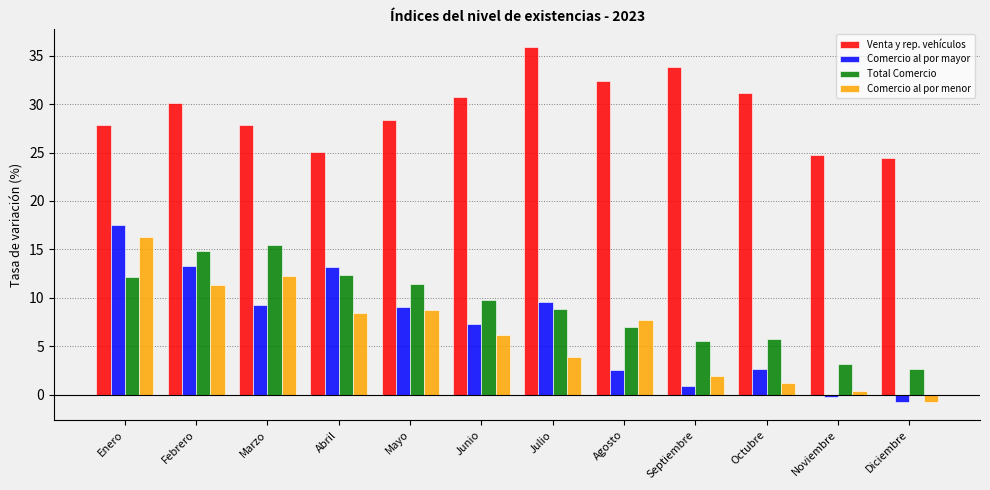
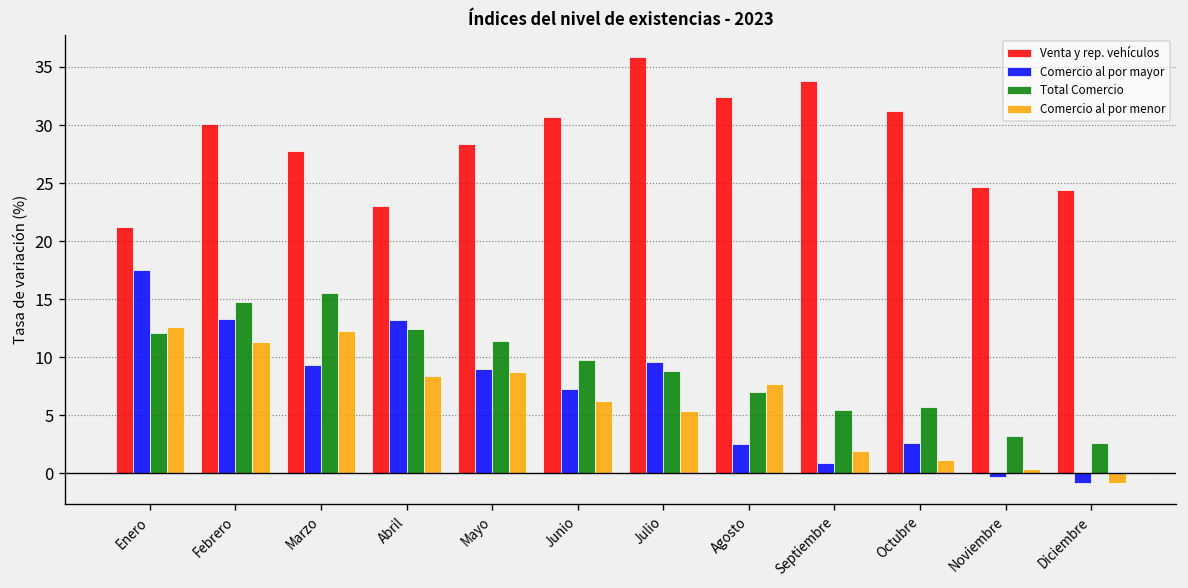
  {
    "Venta y rep. vehículos": {
-     "Enero": 28,
+     "Enero": 21,
      "Febrero": 30,
      "Marzo": 28,
-     "Abril": 25,
+     "Abril": 23,
      "Mayo": 28,
      "Junio": 31,
      "Julio": 36,
      "Agosto": 32,
      "Septiembre": 34,
      "Octubre": 31,
      "Noviembre": 25,
      "Diciembre": 24
    },
    "Comercio al por mayor": {
      "Enero": 18,
      "Febrero": 13,
      "Marzo": 9,
      "Abril": 13,
      "Mayo": 9,
      "Junio": 7,
      "Julio": 10,
      "Agosto": 3,
      "Septiembre": 1,
      "Octubre": 3,
      "Noviembre": 0,
      "Diciembre": -1
    },
    "Total Comercio": {
      "Enero": 12,
      "Febrero": 15,
      "Marzo": 16,
      "Abril": 12,
      "Mayo": 11,
      "Junio": 10,
      "Julio": 9,
      "Agosto": 7,
      "Septiembre": 6,
      "Octubre": 6,
      "Noviembre": 3,
      "Diciembre": 3
    },
    "Comercio al por menor": {
-     "Enero": 16,
+     "Enero": 13,
      "Febrero": 11,
      "Marzo": 12,
      "Abril": 8,
      "Mayo": 9,
      "Junio": 6,
-     "Julio": 4,
+     "Julio": 5,
      "Agosto": 8,
      "Septiembre": 2,
      "Octubre": 1,
      "Noviembre": 0,
      "Diciembre": -1
    }
  }
